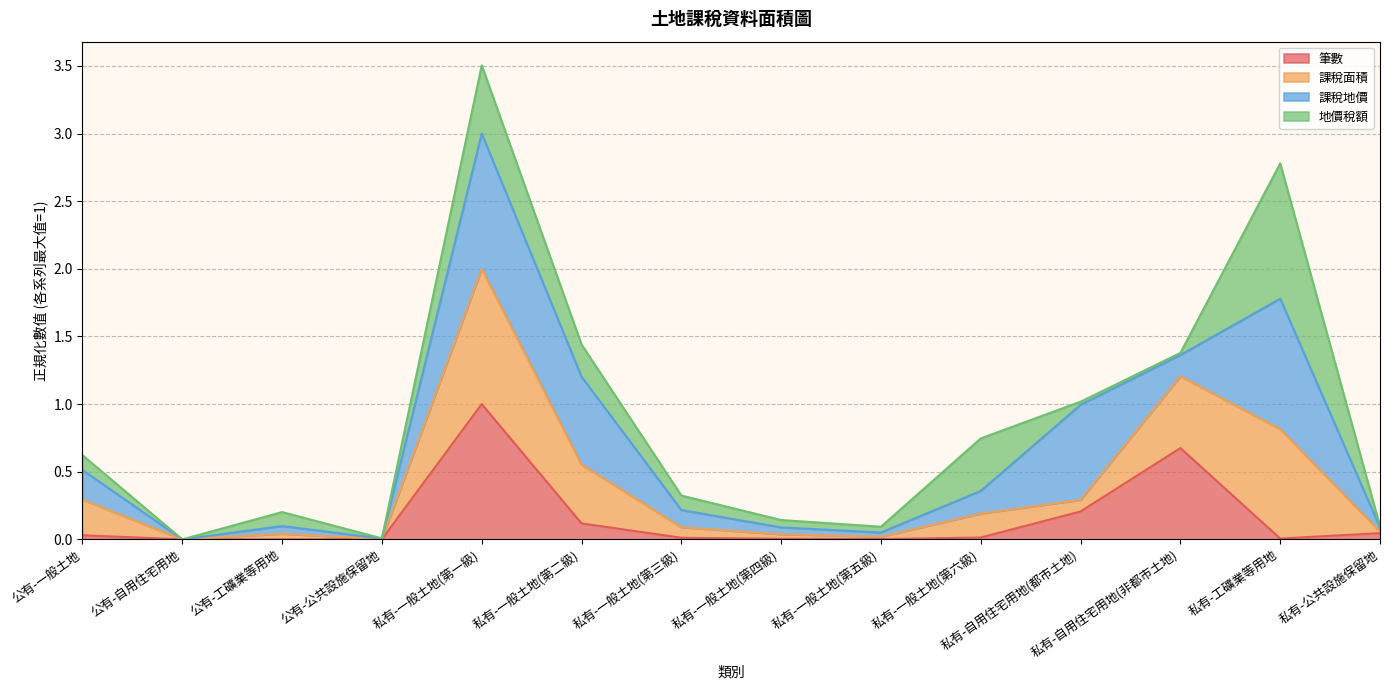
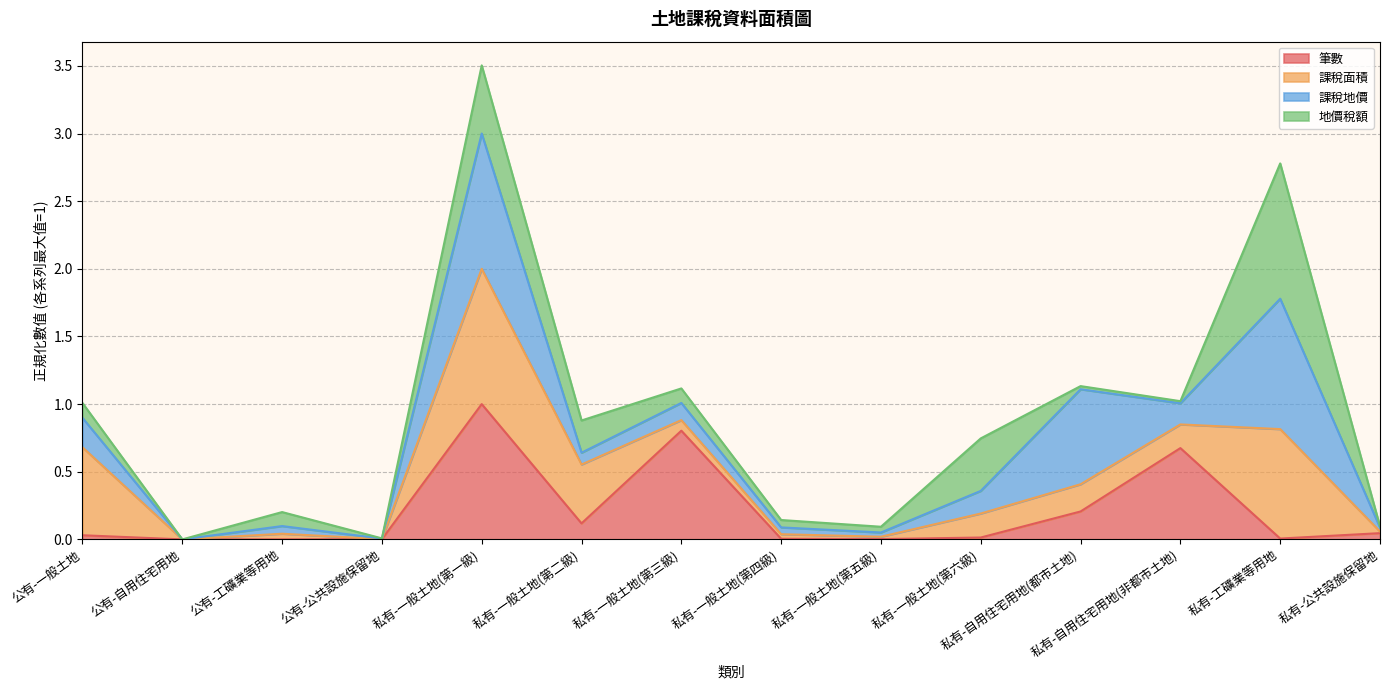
  {
    "筆數": {
      "公有-一般土地": 0.03,
      "公有-工礦業等用地": 0.00,
      "私有-一般土地(第一級)": 1.00,
      "私有-一般土地(第二級)": 0.12,
-     "私有-一般土地(第三級)": 0.01,
+     "私有-一般土地(第三級)": 0.80,
      "私有-一般土地(第四級)": 0.00,
      "私有-一般土地(第六級)": 0.01,
      "私有-自用住宅用地(都市土地)": 0.21,
      "私有-自用住宅用地(非都市土地)": 0.67,
      "私有-工礦業等用地": 0.01
    },
    "課稅面積": {
-     "公有-一般土地": 0.26,
+     "公有-一般土地": 0.65,
      "公有-工礦業等用地": 0.04,
      "私有-一般土地(第一級)": 1.00,
      "私有-一般土地(第二級)": 0.44,
      "私有-一般土地(第三級)": 0.08,
      "私有-一般土地(第四級)": 0.03,
      "私有-一般土地(第六級)": 0.18,
-     "私有-自用住宅用地(都市土地)": 0.09,
-     "私有-自用住宅用地(非都市土地)": 0.53,
+     "私有-自用住宅用地(都市土地)": 0.20,
+     "私有-自用住宅用地(非都市土地)": 0.17,
      "私有-工礦業等用地": 0.81
    },
    "課稅地價": {
      "公有-一般土地": 0.22,
      "公有-工礦業等用地": 0.06,
      "私有-一般土地(第一級)": 1.00,
-     "私有-一般土地(第二級)": 0.65,
+     "私有-一般土地(第二級)": 0.09,
      "私有-一般土地(第三級)": 0.13,
      "私有-一般土地(第四級)": 0.05,
      "私有-一般土地(第五級)": 0.03,
      "私有-一般土地(第六級)": 0.17,
      "私有-自用住宅用地(都市土地)": 0.70,
      "私有-工礦業等用地": 0.96
    },
    "地價稅額": {
      "公有-一般土地": 0.11,
      "公有-工礦業等用地": 0.10,
      "私有-一般土地(第一級)": 0.50,
      "私有-一般土地(第二級)": 0.24,
      "私有-一般土地(第三級)": 0.11,
      "私有-一般土地(第四級)": 0.05,
      "私有-一般土地(第五級)": 0.04,
      "私有-一般土地(第六級)": 0.39,
      "私有-自用住宅用地(都市土地)": 0.02,
      "私有-工礦業等用地": 1.00
    }
  }
